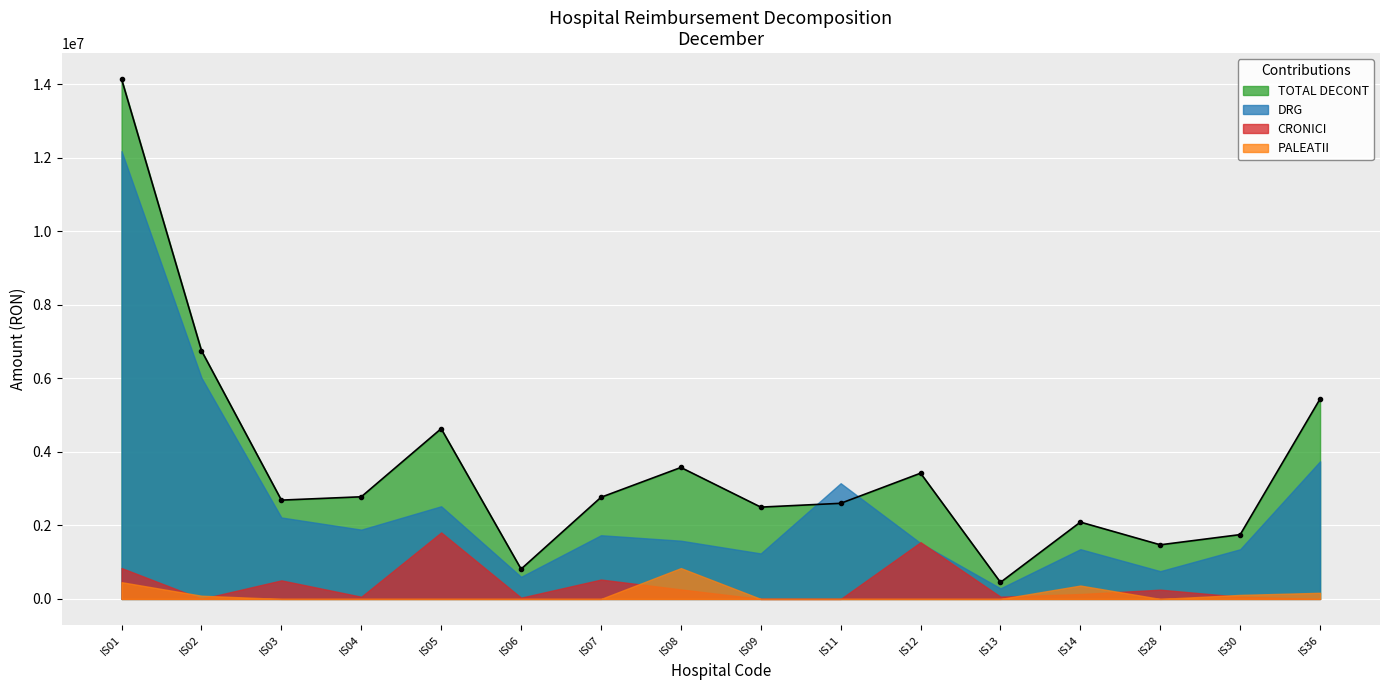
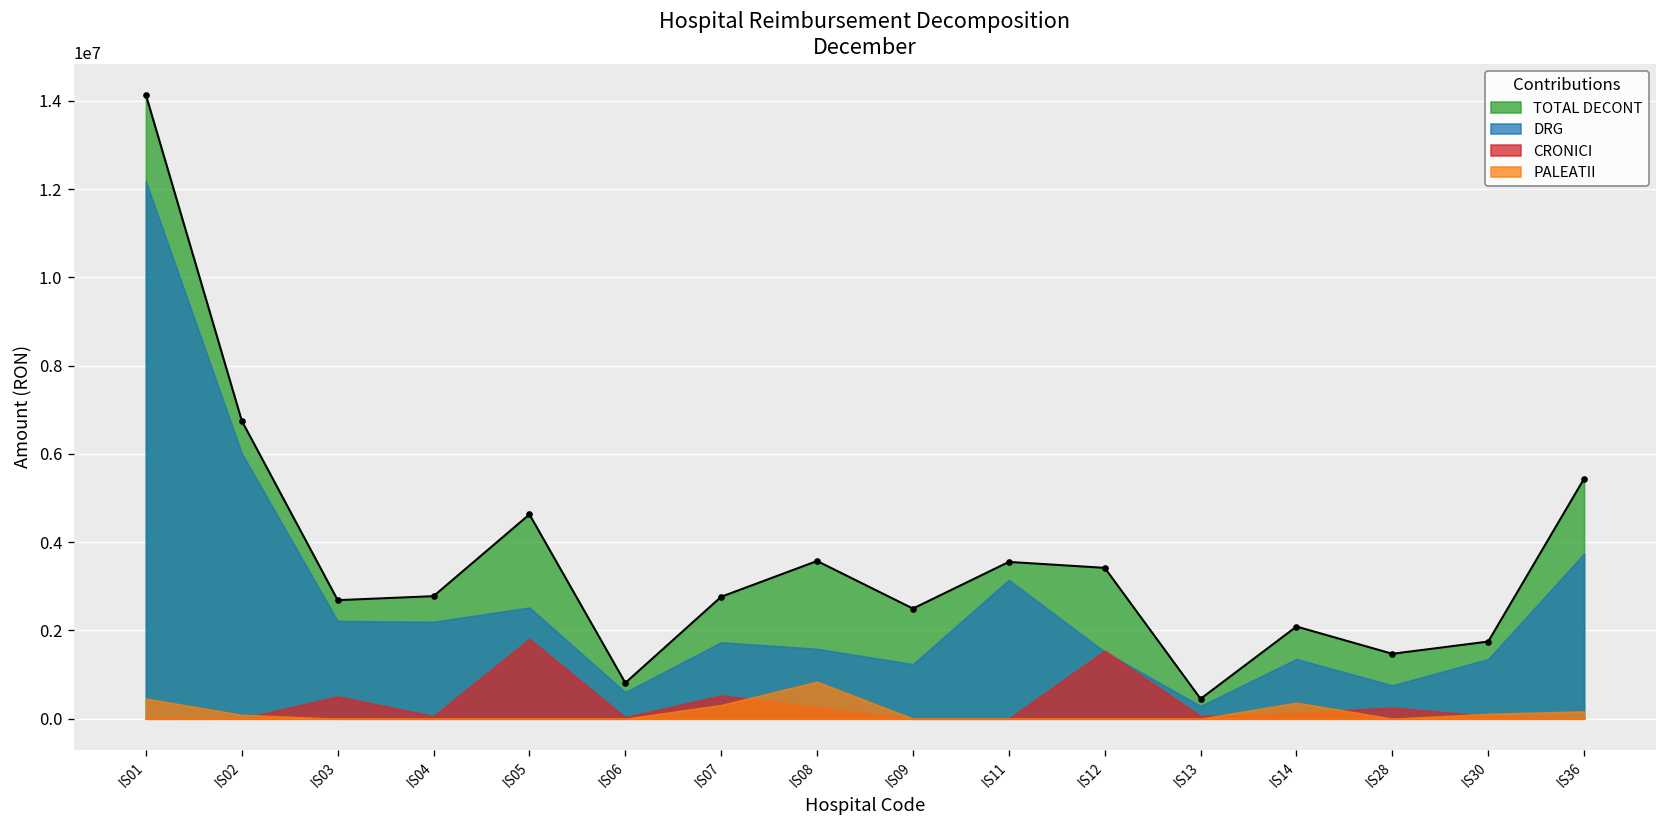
  {
    "TOTAL DECONT": {
      "IS01": 14100000,
      "IS02": 6800000,
      "IS03": 2700000,
      "IS04": 2800000,
      "IS05": 4600000,
      "IS06": 800000,
      "IS07": 2800000,
      "IS08": 3600000,
      "IS09": 2500000,
-     "IS11": 2600000,
+     "IS11": 3600000,
      "IS12": 3400000,
      "IS13": 500000,
      "IS14": 2100000,
      "IS28": 1500000,
      "IS30": 1700000,
      "IS36": 5400000
    },
    "DRG": {
      "IS01": 12200000,
      "IS02": 6000000,
      "IS03": 2200000,
-     "IS04": 1900000,
+     "IS04": 2200000,
      "IS05": 2500000,
      "IS06": 600000,
      "IS07": 1700000,
      "IS08": 1600000,
      "IS09": 1200000,
      "IS11": 3100000,
      "IS13": 300000,
      "IS14": 1400000,
      "IS28": 800000,
      "IS30": 1400000,
      "IS36": 3700000
    },
    "CRONICI": {
-     "IS01": 800000,
+     "IS01": 0,
      "IS03": 500000,
      "IS05": 1800000,
      "IS07": 500000,
      "IS08": 300000,
      "IS14": 100000,
      "IS28": 300000,
      "IS36": 0
    },
    "PALEATII": {
      "IS01": 500000,
      "IS02": 100000,
      "IS03": 0,
      "IS05": 0,
-     "IS07": 0,
+     "IS07": 300000,
      "IS08": 800000,
      "IS12": 0,
      "IS14": 400000,
      "IS28": 0,
      "IS36": 200000
    }
  }
